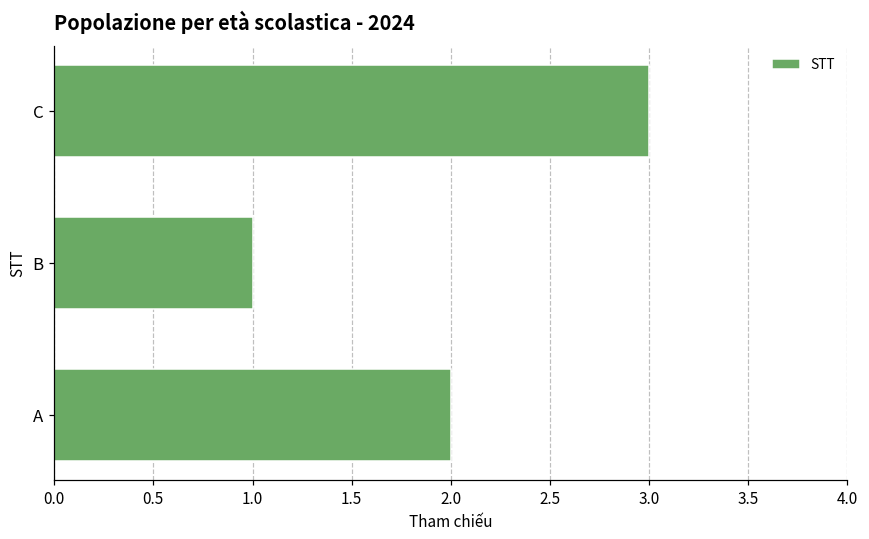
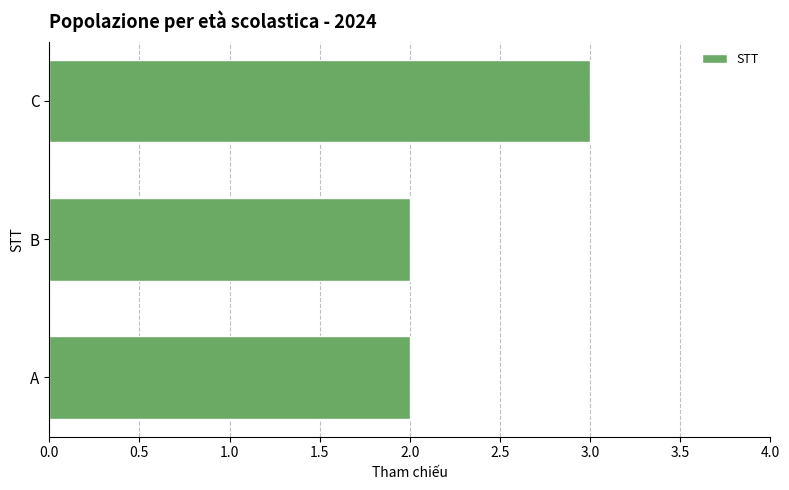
  {
    "C": 3,
-   "B": 1,
+   "B": 2,
    "A": 2
  }
